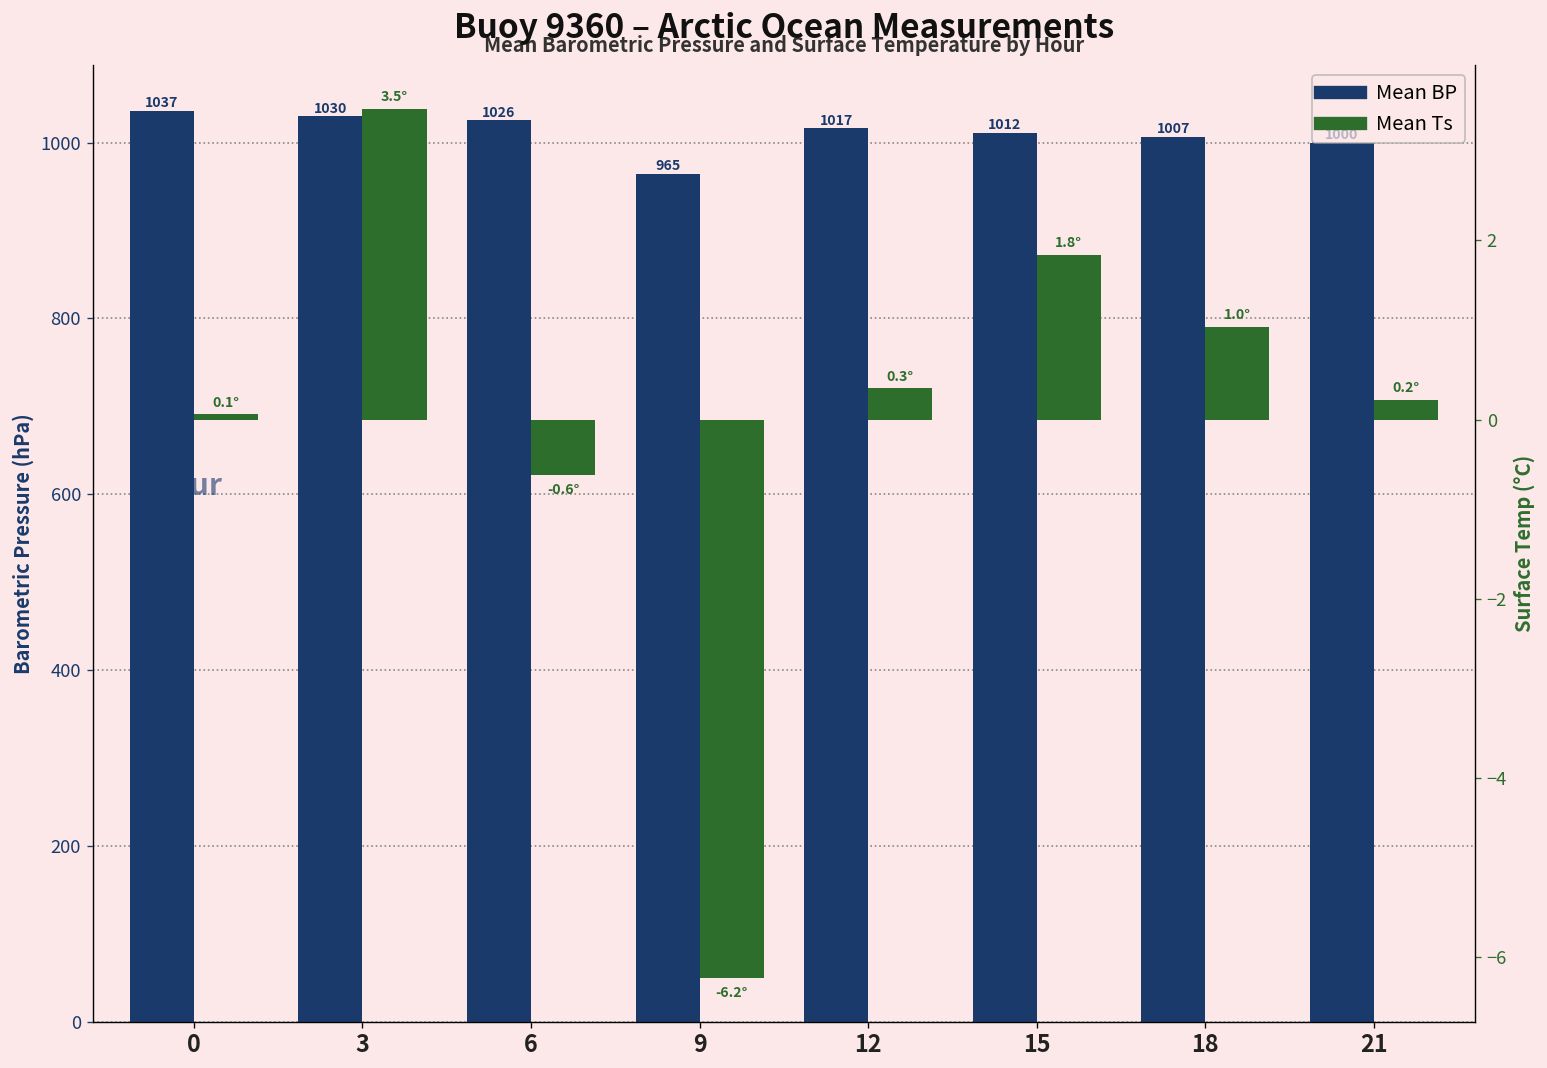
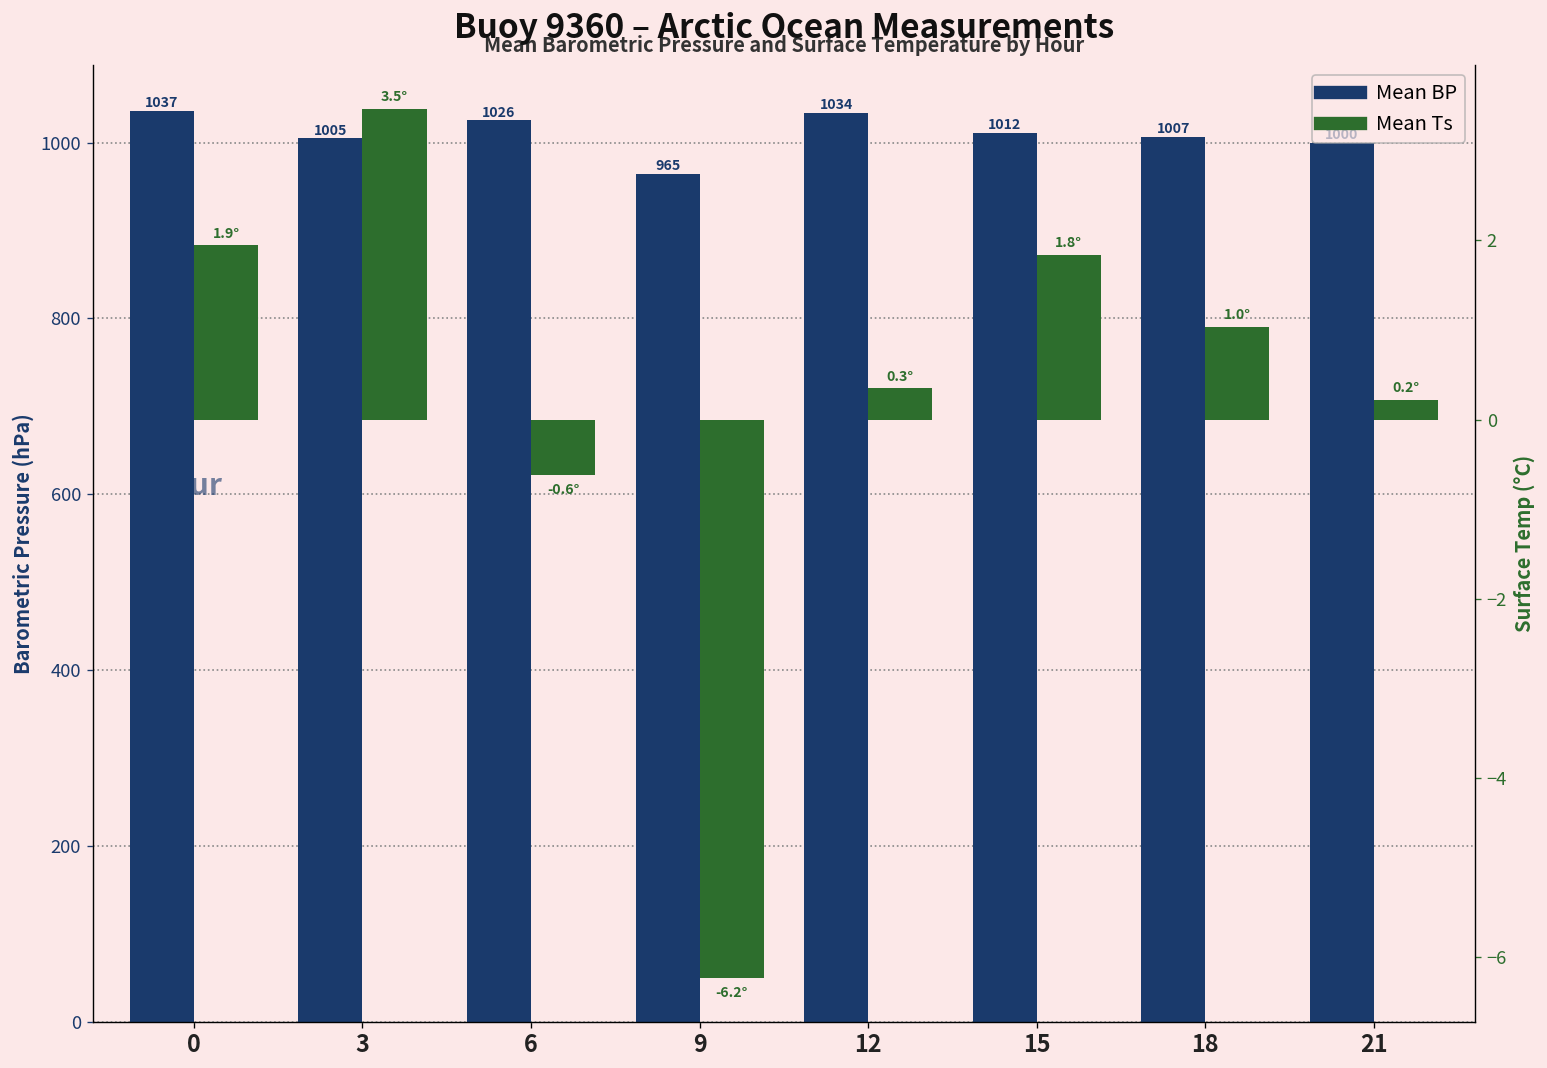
  {
    "Mean BP": {
      "0": "1037",
-     "3": "1030",
+     "3": "1005",
      "6": "1026",
      "9": "965",
-     "12": "1017",
+     "12": "1034",
      "15": "1012",
      "18": "1007"
    },
    "Mean Ts": {
-     "0": "0.1°",
+     "0": "1.9°",
      "3": "3.5°",
      "6": "-0.6°",
      "9": "-6.2°",
      "12": "0.3°",
      "15": "1.8°",
      "18": "1.0°",
      "21": "0.2°"
    }
  }
